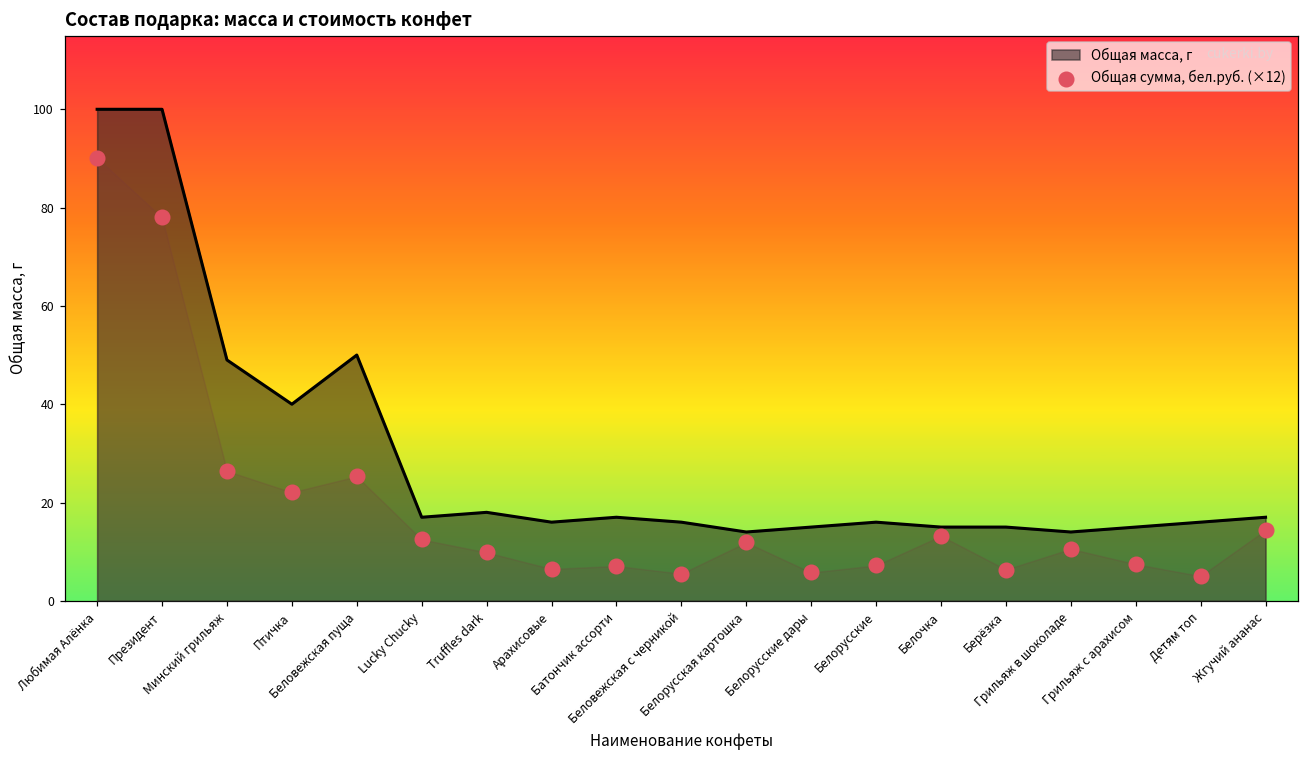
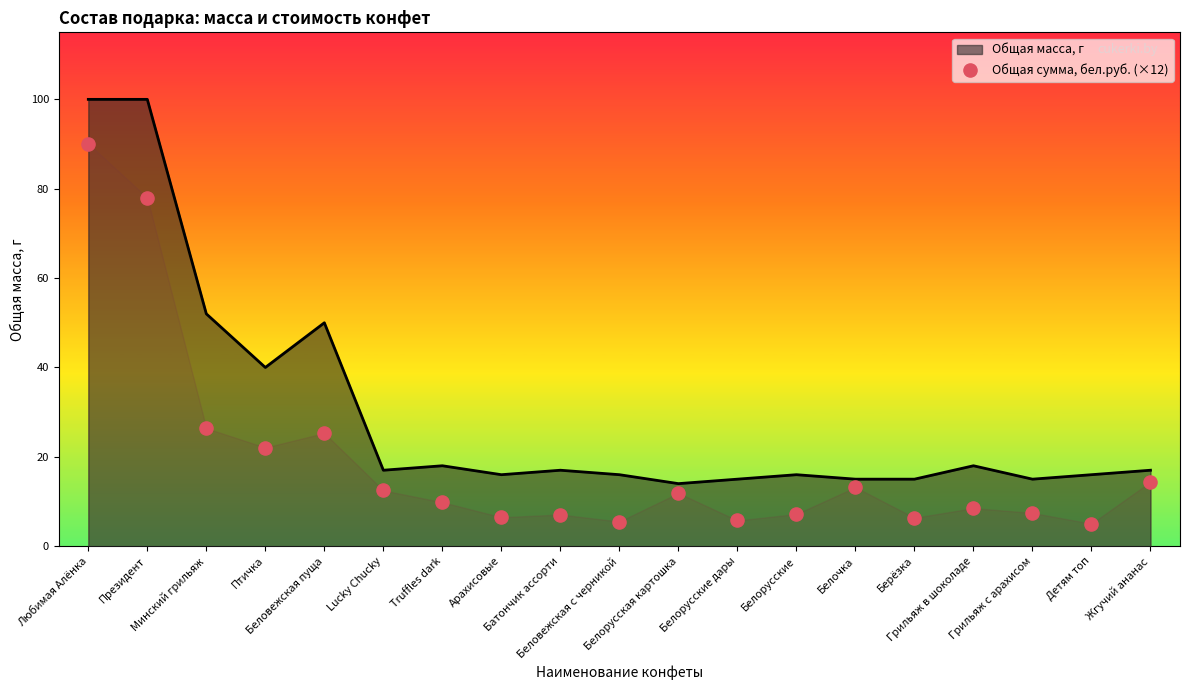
  {
    "Общая масса, г": {
      "Любимая Алёнка": 100,
      "Президент": 100,
-     "Минский грильяж": 49,
+     "Минский грильяж": 52,
      "Птичка": 40,
      "Беловежская пуща": 50,
      "Lucky Chucky": 17,
      "Truffles dark": 18,
      "Арахисовые": 16,
      "Батончик ассорти": 17,
      "Беловежская с черникой": 16,
      "Белорусская картошка": 14,
      "Белорусские дары": 15,
      "Белорусские": 16,
      "Белочка": 15,
      "Берёзка": 15,
-     "Грильяж в шоколаде": 14,
+     "Грильяж в шоколаде": 18,
      "Грильяж с арахисом": 15,
      "Детям топ": 16,
      "Жгучий ананас": 17
    },
    "Общая сумма, бел.руб. (×12)": {
      "Любимая Алёнка": 90,
      "Президент": 78,
      "Минский грильяж": 26,
      "Птичка": 22,
      "Беловежская пуща": 25,
      "Lucky Chucky": 12,
      "Truffles dark": 10,
      "Арахисовые": 6,
      "Батончик ассорти": 7,
      "Беловежская с черникой": 6,
      "Белорусская картошка": 12,
      "Белорусские дары": 6,
      "Белорусские": 7,
      "Белочка": 13,
      "Берёзка": 6,
-     "Грильяж в шоколаде": 11,
+     "Грильяж в шоколаде": 9,
      "Грильяж с арахисом": 7,
      "Детям топ": 5,
      "Жгучий ананас": 14
    }
  }
